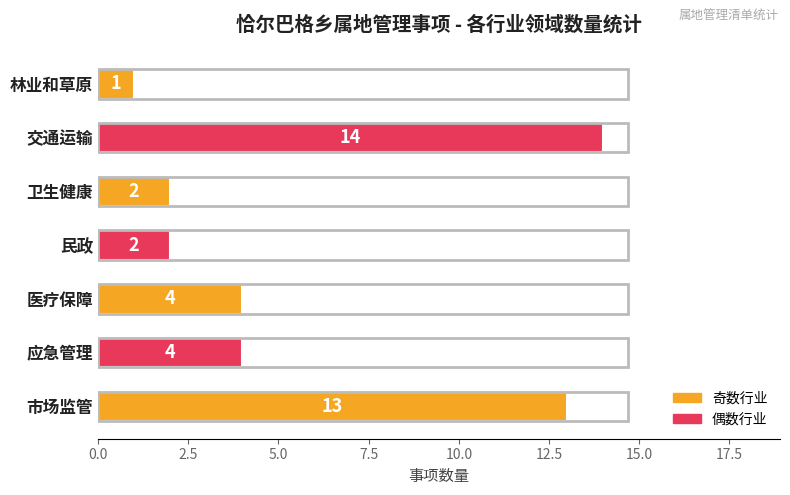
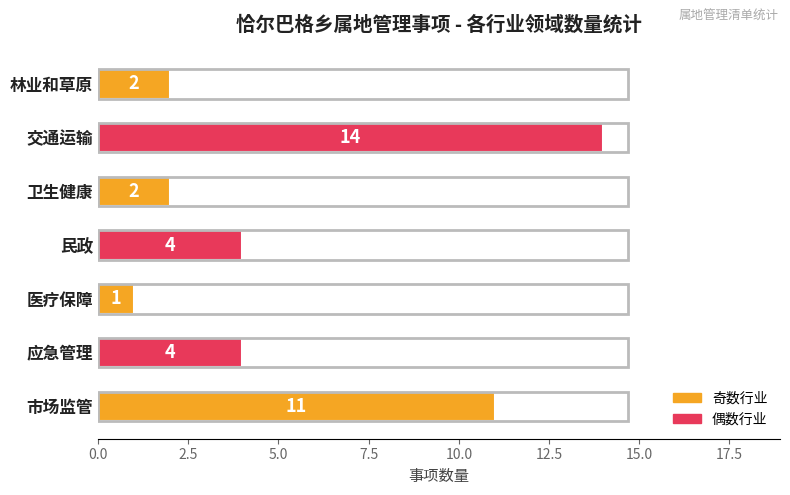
  {
-   "林业和草原": 1,
+   "林业和草原": 2,
    "交通运输": 14,
    "卫生健康": 2,
-   "民政": 2,
-   "医疗保障": 4,
+   "民政": 4,
+   "医疗保障": 1,
    "应急管理": 4,
-   "市场监管": 13
+   "市场监管": 11
  }
